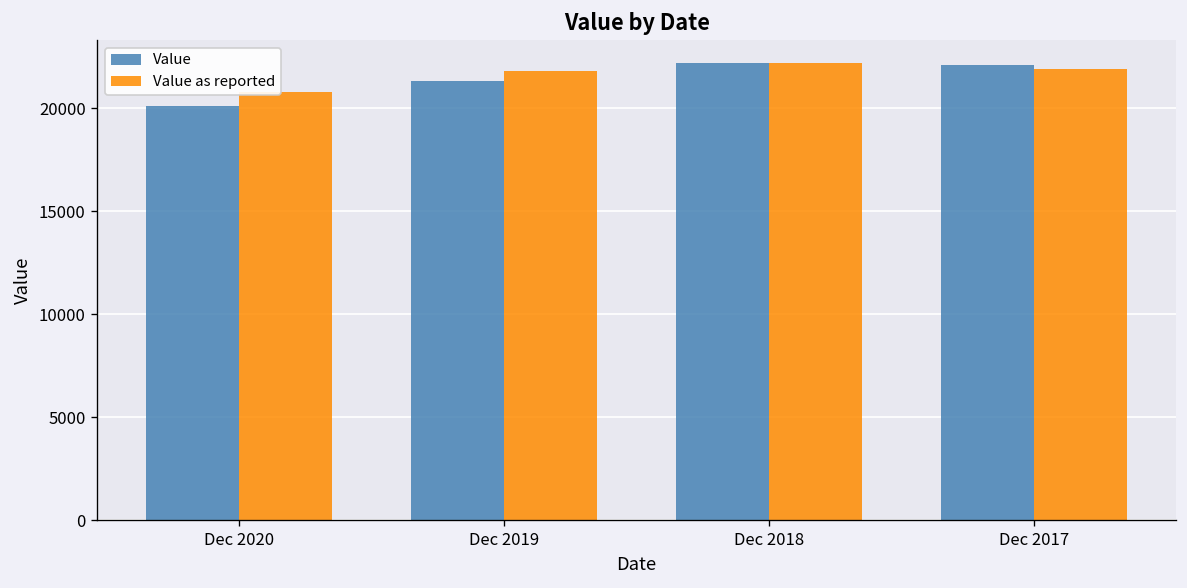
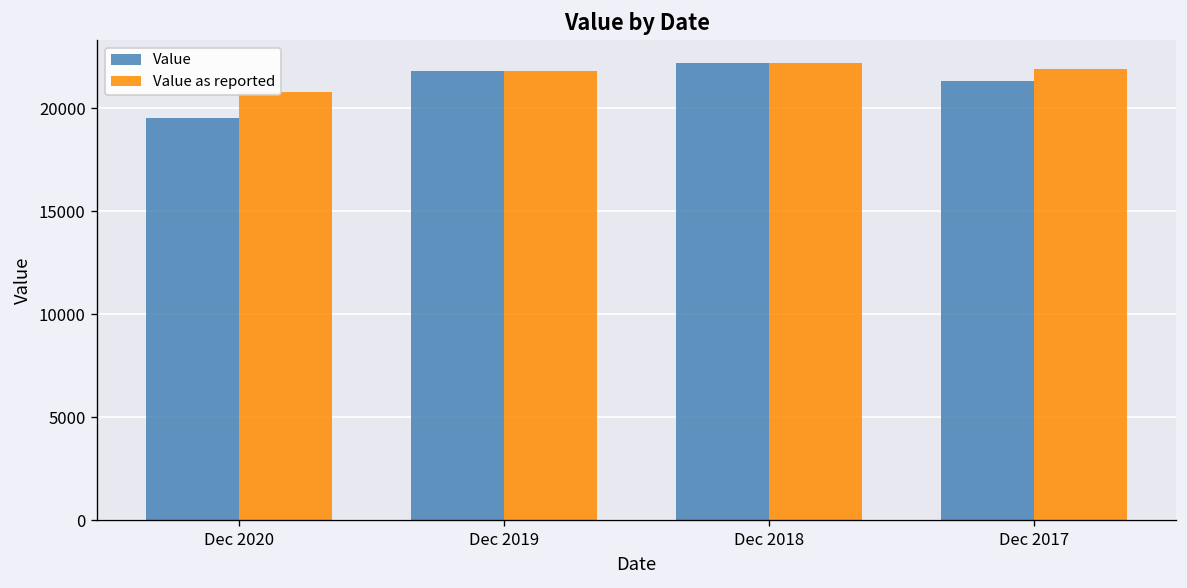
  {
    "Value": {
-     "Dec 2020": 20100,
-     "Dec 2019": 21300,
+     "Dec 2020": 19500,
+     "Dec 2019": 21800,
      "Dec 2018": 22200,
-     "Dec 2017": 22100
+     "Dec 2017": 21300
    },
    "Value as reported": {
      "Dec 2020": 20800,
      "Dec 2019": 21800,
      "Dec 2018": 22200,
      "Dec 2017": 21900
    }
  }
